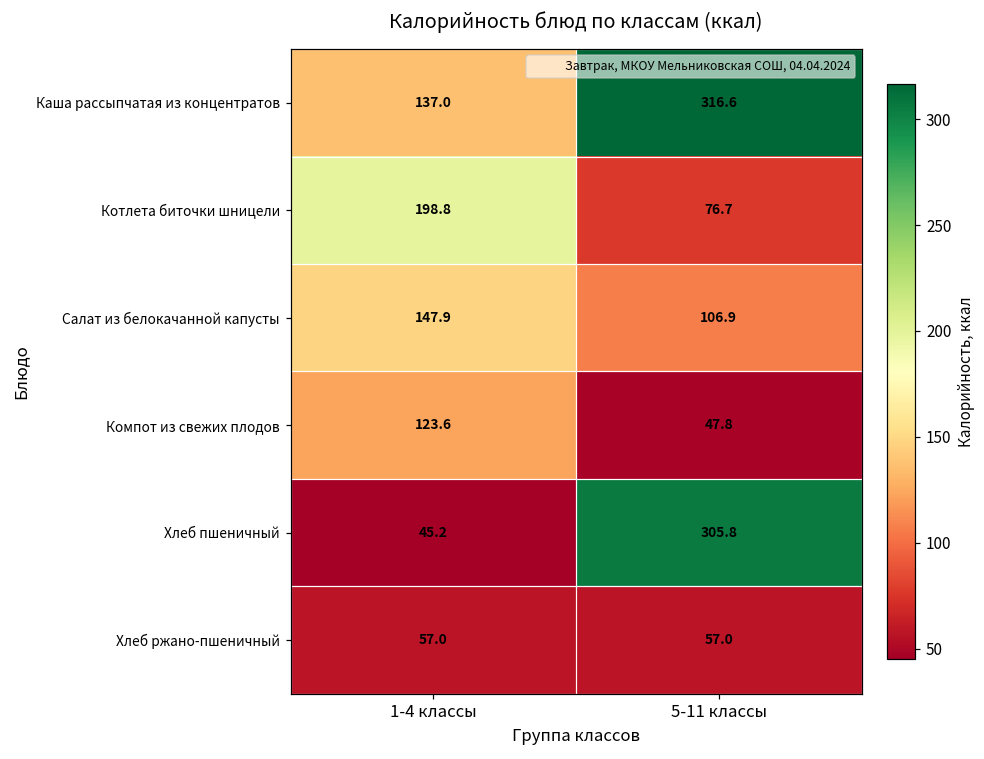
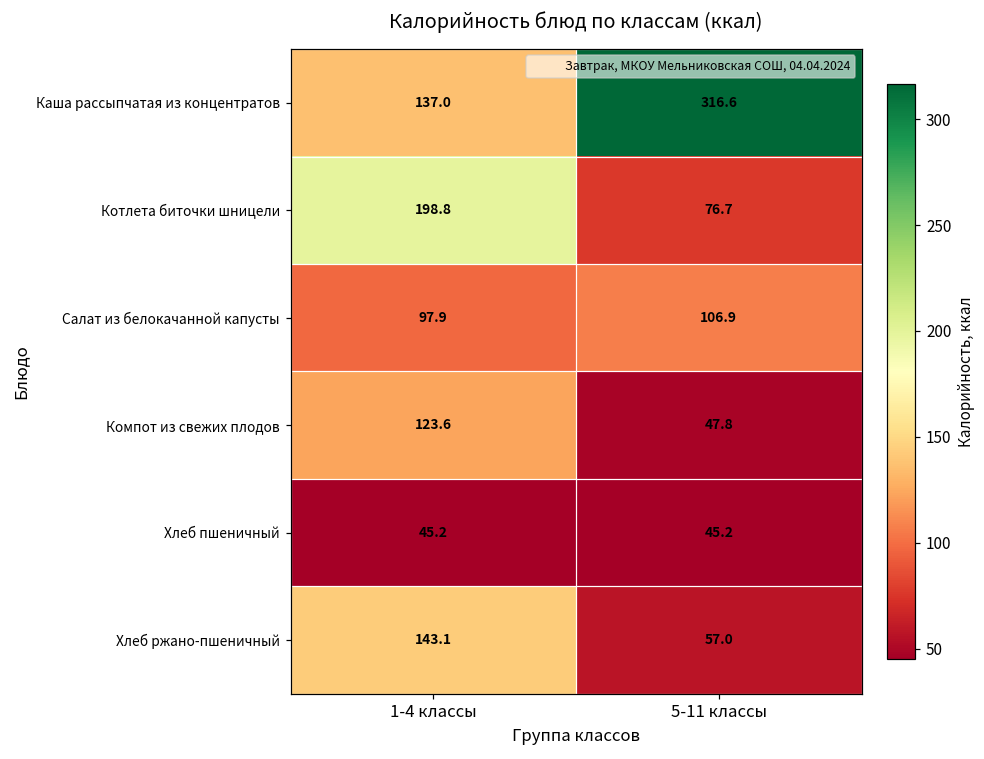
  {
    "Каша рассыпчатая из концентратов": {
      "1-4 классы": 137.0,
      "5-11 классы": 316.6
    },
    "Котлета биточки шницели": {
      "1-4 классы": 198.8,
      "5-11 классы": 76.7
    },
    "Салат из белокачанной капусты": {
-     "1-4 классы": 147.9,
+     "1-4 классы": 97.9,
      "5-11 классы": 106.9
    },
    "Компот из свежих плодов": {
      "1-4 классы": 123.6,
      "5-11 классы": 47.8
    },
    "Хлеб пшеничный": {
      "1-4 классы": 45.2,
-     "5-11 классы": 305.8
+     "5-11 классы": 45.2
    },
    "Хлеб ржано-пшеничный": {
-     "1-4 классы": 57.0,
+     "1-4 классы": 143.1,
      "5-11 классы": 57.0
    }
  }
